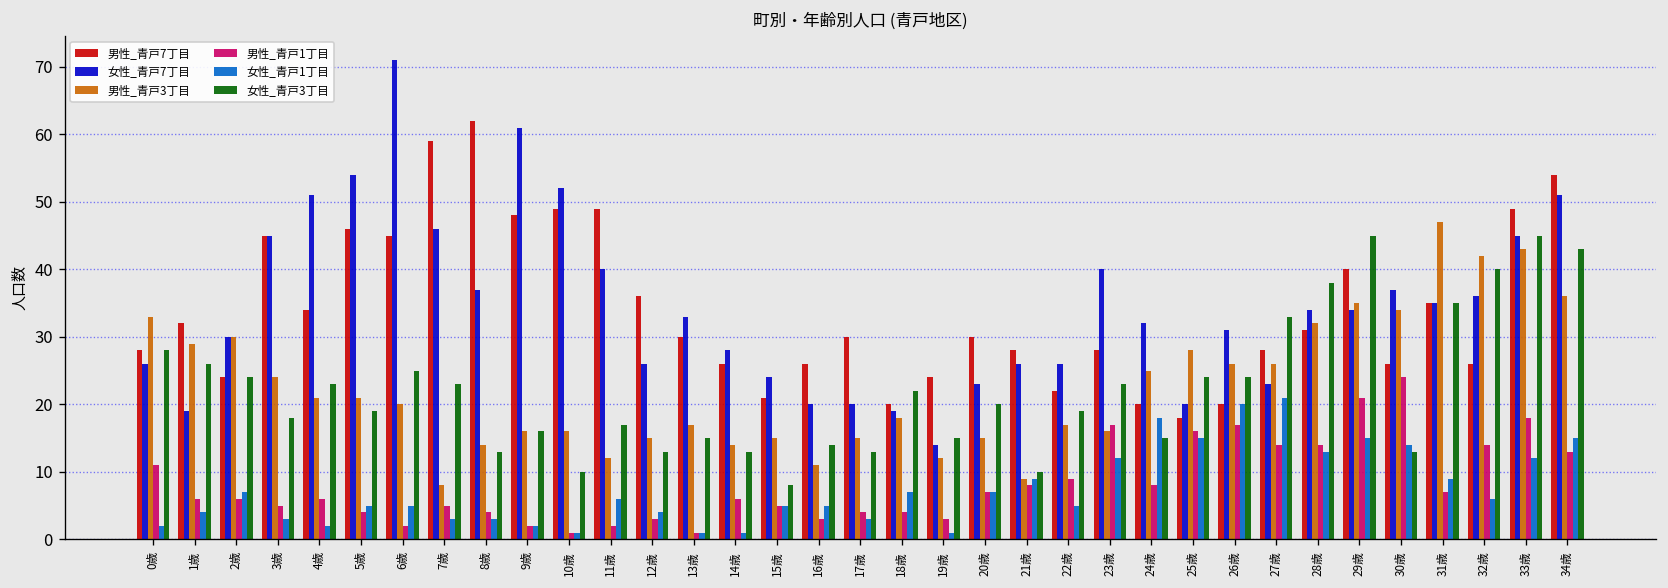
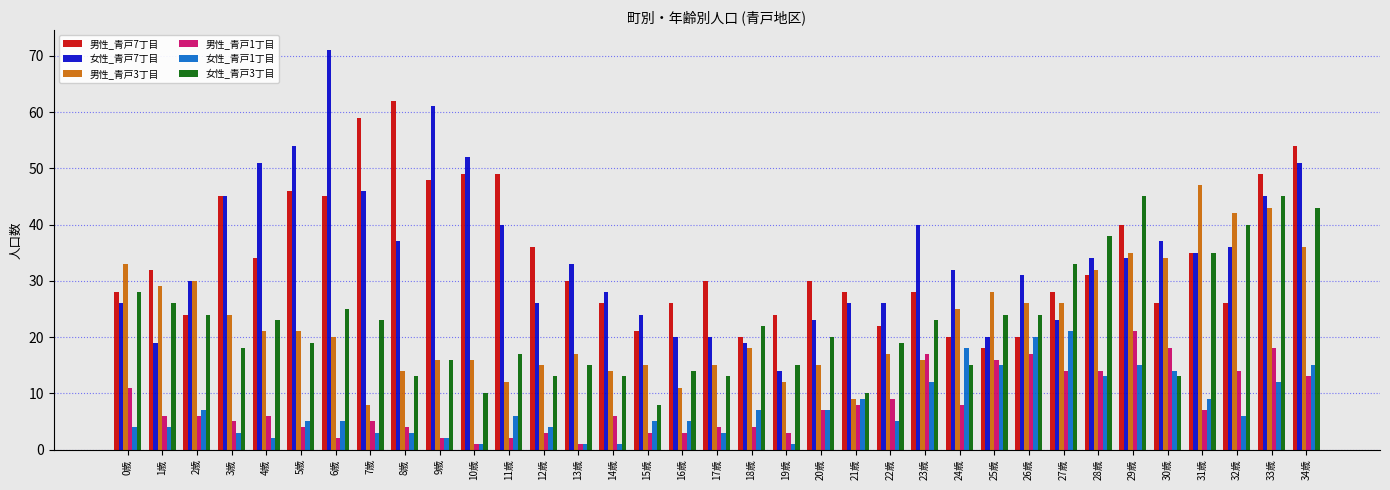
  {
    "男性_青戸1丁目": {
      "0歳": 11,
      "1歳": 6,
      "2歳": 6,
      "3歳": 5,
      "4歳": 6,
      "5歳": 4,
      "6歳": 2,
      "7歳": 5,
      "8歳": 4,
      "9歳": 2,
      "10歳": 1,
      "11歳": 2,
      "12歳": 3,
      "13歳": 1,
      "14歳": 6,
-     "15歳": 5,
+     "15歳": 3,
      "16歳": 3,
      "17歳": 4,
      "18歳": 4,
      "19歳": 3,
      "20歳": 7,
      "21歳": 8,
      "22歳": 9,
      "23歳": 17,
      "24歳": 8,
      "25歳": 16,
      "26歳": 17,
      "27歳": 14,
      "28歳": 14,
      "29歳": 21,
-     "30歳": 24,
+     "30歳": 18,
      "31歳": 7,
      "32歳": 14,
      "33歳": 18,
      "34歳": 13
    },
    "女性_青戸1丁目": {
-     "0歳": 2,
+     "0歳": 4,
      "1歳": 4,
      "2歳": 7,
      "3歳": 3,
      "4歳": 2,
      "5歳": 5,
      "6歳": 5,
      "7歳": 3,
      "8歳": 3,
      "9歳": 2,
      "10歳": 1,
      "11歳": 6,
      "12歳": 4,
      "13歳": 1,
      "14歳": 1,
      "15歳": 5,
      "16歳": 5,
      "17歳": 3,
      "18歳": 7,
      "19歳": 1,
      "20歳": 7,
      "21歳": 9,
      "22歳": 5,
      "23歳": 12,
      "24歳": 18,
      "25歳": 15,
      "26歳": 20,
      "27歳": 21,
      "28歳": 13,
      "29歳": 15,
      "30歳": 14,
      "31歳": 9,
      "32歳": 6,
      "33歳": 12,
      "34歳": 15
    }
  }
